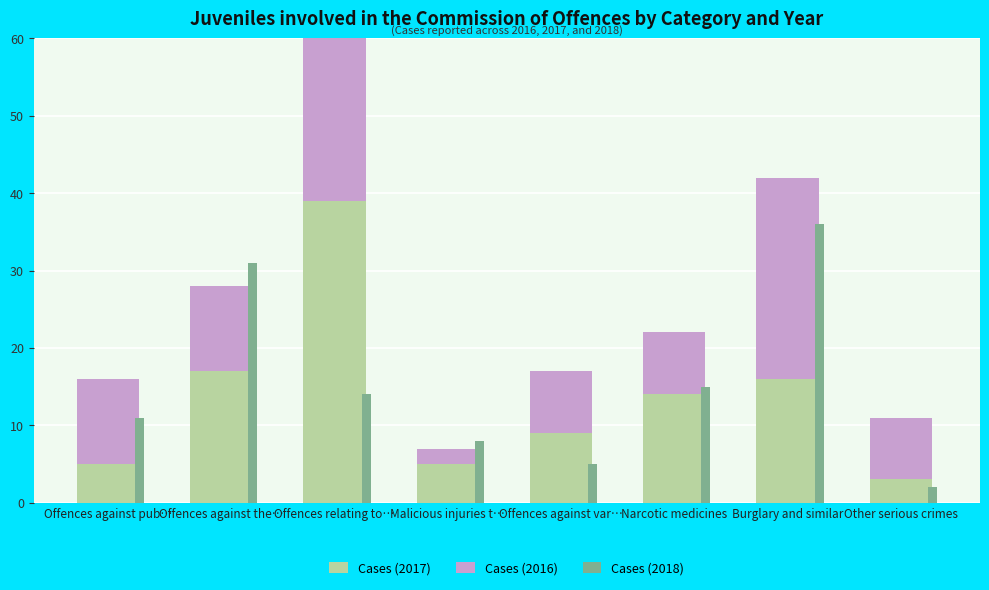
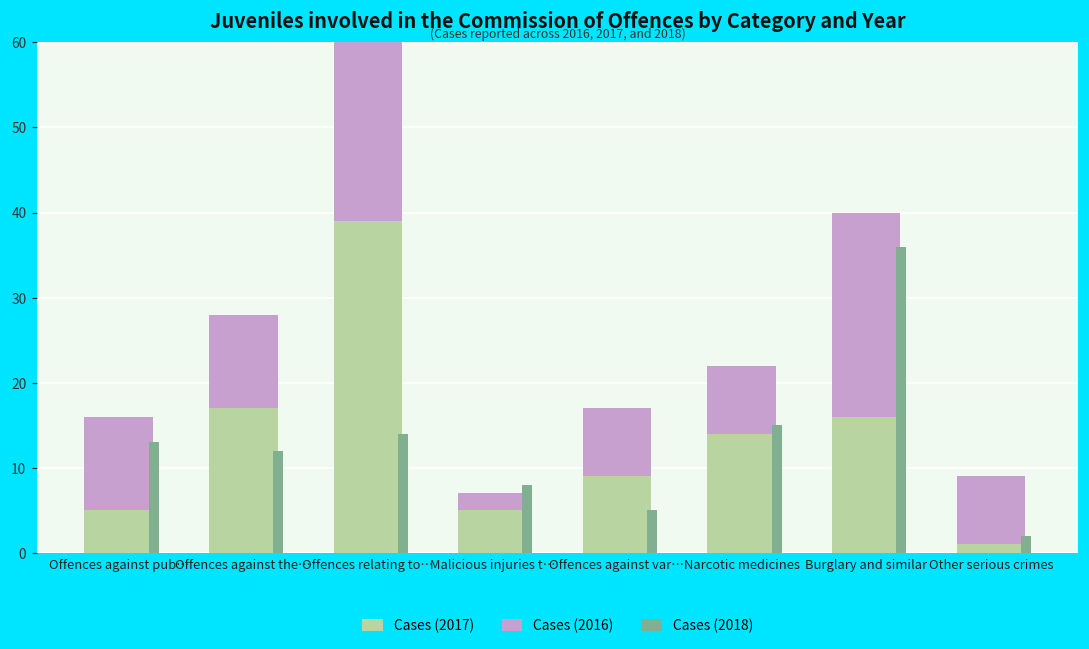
  {
    "Cases (2017)": {
      "Offences against pub…": 5,
      "Offences against the…": 17,
      "Offences relating to…": 39,
      "Malicious injuries t…": 5,
      "Offences against var…": 9,
      "Narcotic medicines": 14,
      "Burglary and similar": 16,
-     "Other serious crimes": 3
+     "Other serious crimes": 1
    },
    "Cases (2016)": {
      "Offences against pub…": 11,
      "Offences against the…": 11,
      "Malicious injuries t…": 2,
      "Offences against var…": 8,
      "Narcotic medicines": 8,
-     "Burglary and similar": 26,
+     "Burglary and similar": 24,
      "Other serious crimes": 8
    },
    "Cases (2018)": {
-     "Offences against pub…": 11,
-     "Offences against the…": 31,
+     "Offences against pub…": 13,
+     "Offences against the…": 12,
      "Offences relating to…": 14,
      "Malicious injuries t…": 8,
      "Offences against var…": 5,
      "Narcotic medicines": 15,
      "Burglary and similar": 36,
      "Other serious crimes": 2
    }
  }
